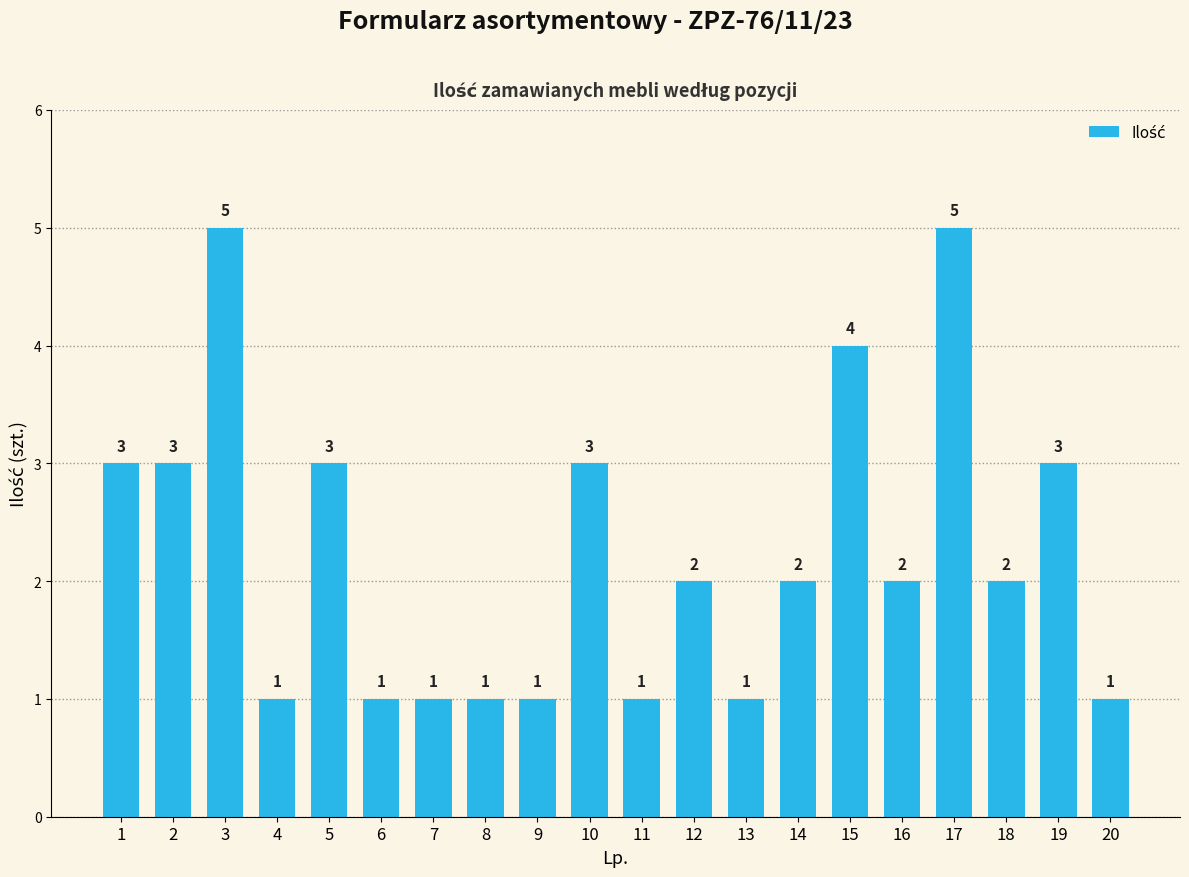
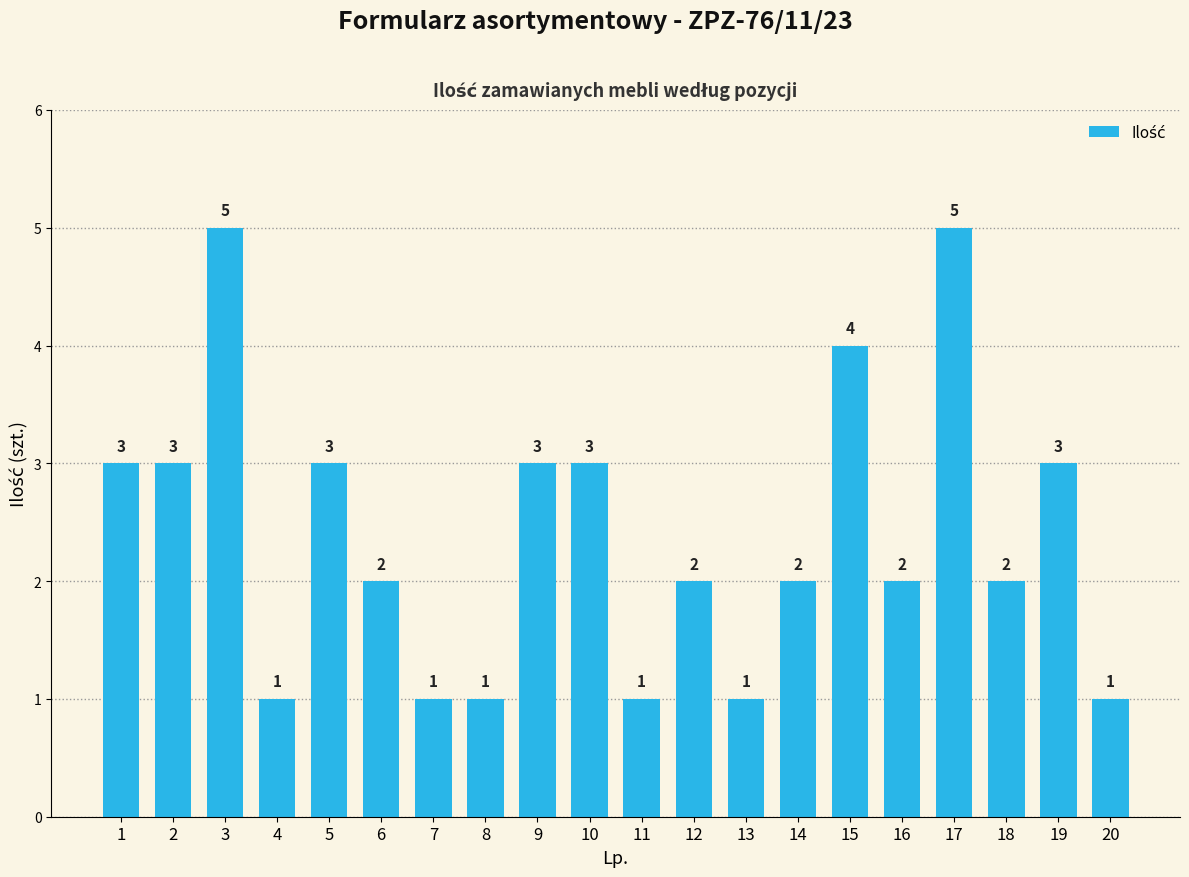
  {
    "1": 3,
    "2": 3,
    "3": 5,
    "4": 1,
    "5": 3,
-   "6": 1,
+   "6": 2,
    "7": 1,
    "8": 1,
-   "9": 1,
+   "9": 3,
    "10": 3,
    "11": 1,
    "12": 2,
    "13": 1,
    "14": 2,
    "15": 4,
    "16": 2,
    "17": 5,
    "18": 2,
    "19": 3,
    "20": 1
  }
